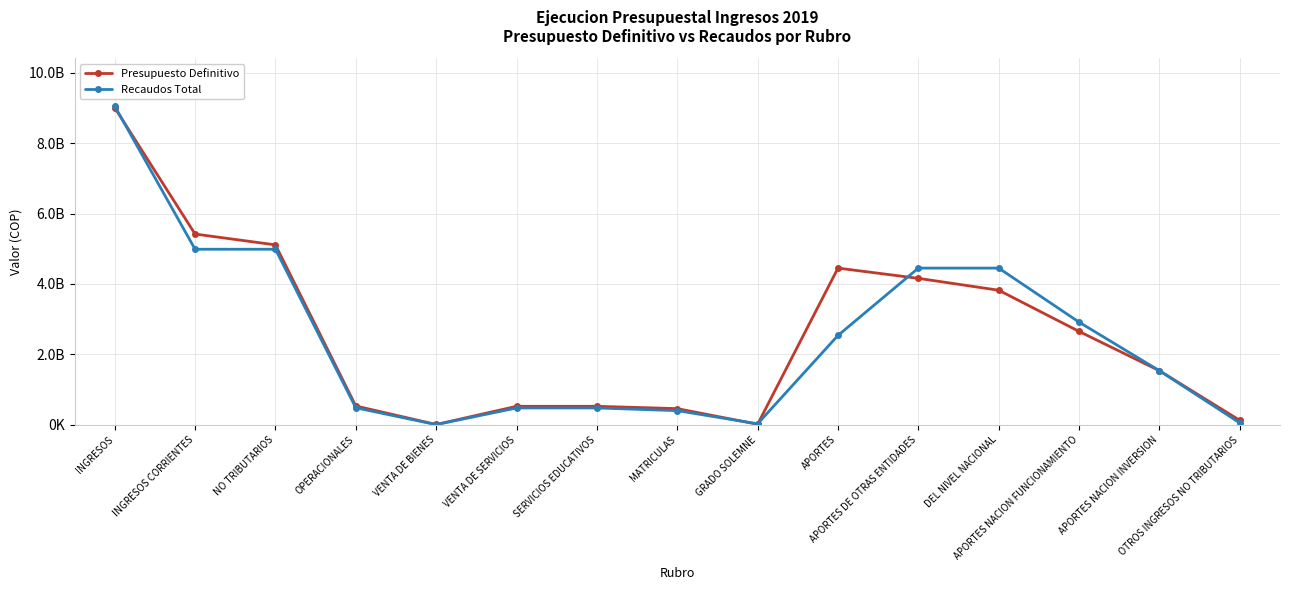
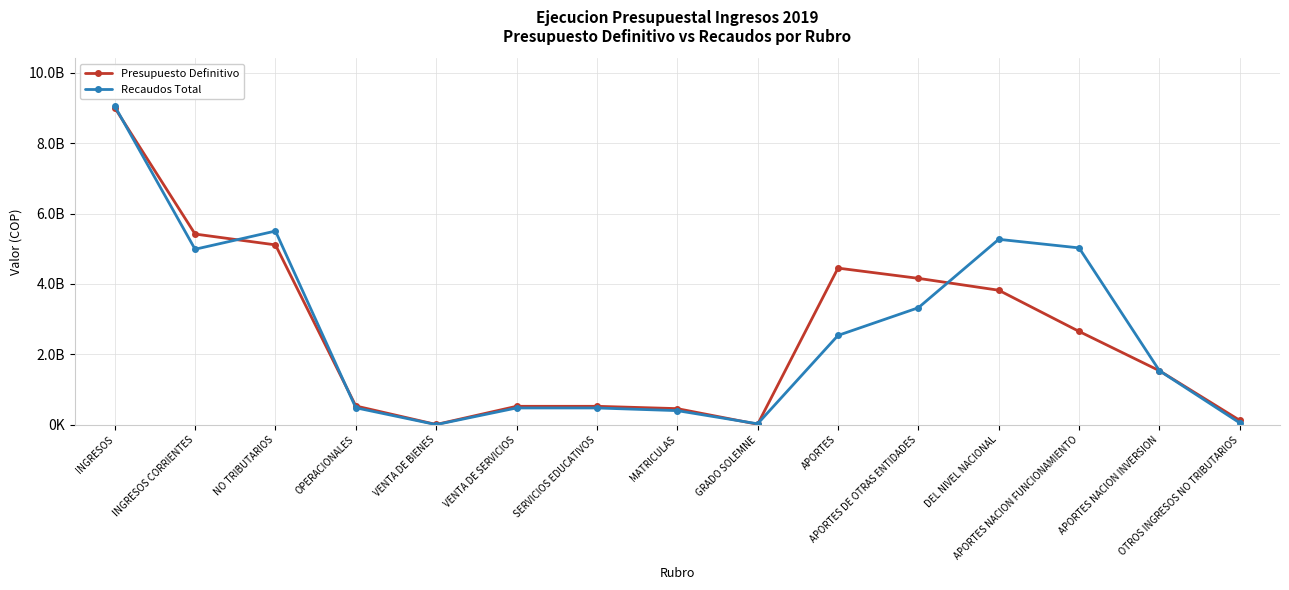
  {
    "Presupuesto Definitivo": {
      "INGRESOS CORRIENTES": 5400000000,
      "NO TRIBUTARIOS": 5100000000,
      "APORTES": 4500000000,
      "APORTES DE OTRAS ENTIDADES": 4200000000,
      "DEL NIVEL NACIONAL": 3800000000,
      "APORTES NACION FUNCIONAMIENTO": 2700000000,
      "OTROS INGRESOS NO TRIBUTARIOS": 100000000
    },
    "Recaudos Total": {
      "INGRESOS CORRIENTES": 5000000000,
-     "NO TRIBUTARIOS": 5000000000,
+     "NO TRIBUTARIOS": 5500000000,
      "APORTES": 2500000000,
-     "APORTES DE OTRAS ENTIDADES": 4500000000,
-     "DEL NIVEL NACIONAL": 4500000000,
-     "APORTES NACION FUNCIONAMIENTO": 2900000000,
+     "APORTES DE OTRAS ENTIDADES": 3300000000,
+     "DEL NIVEL NACIONAL": 5300000000,
+     "APORTES NACION FUNCIONAMIENTO": 5000000000,
      "OTROS INGRESOS NO TRIBUTARIOS": 100000000
    }
  }
